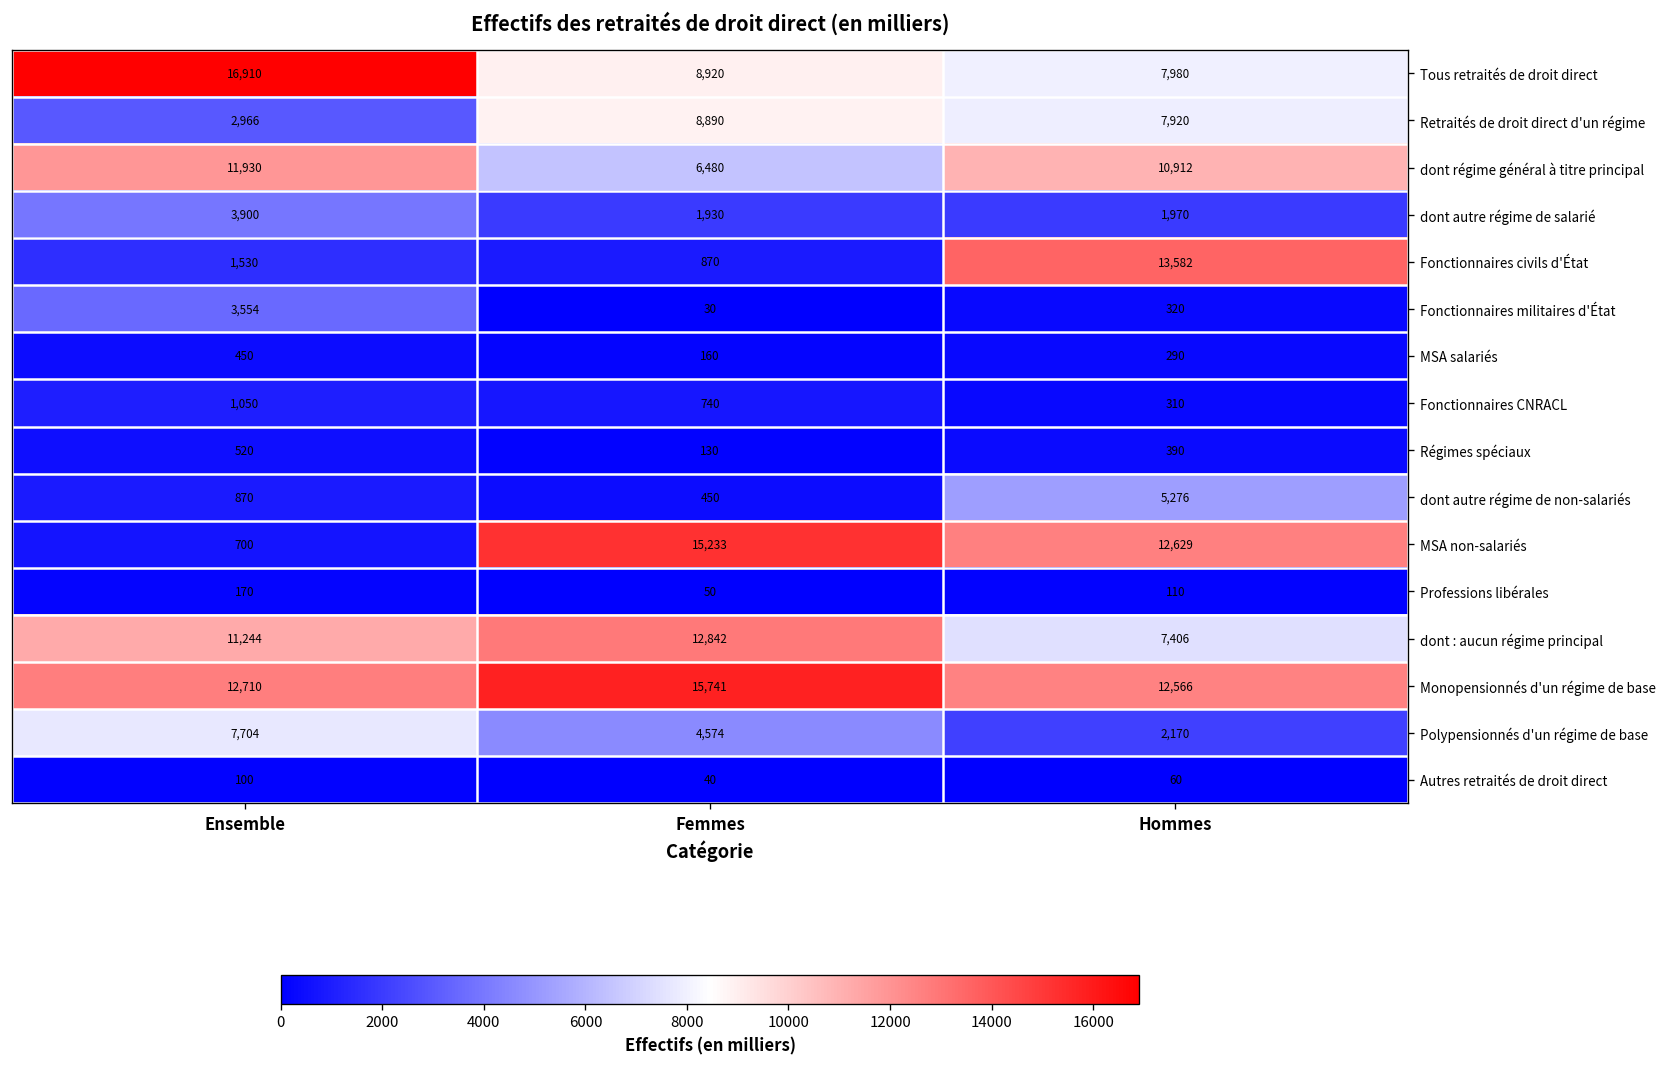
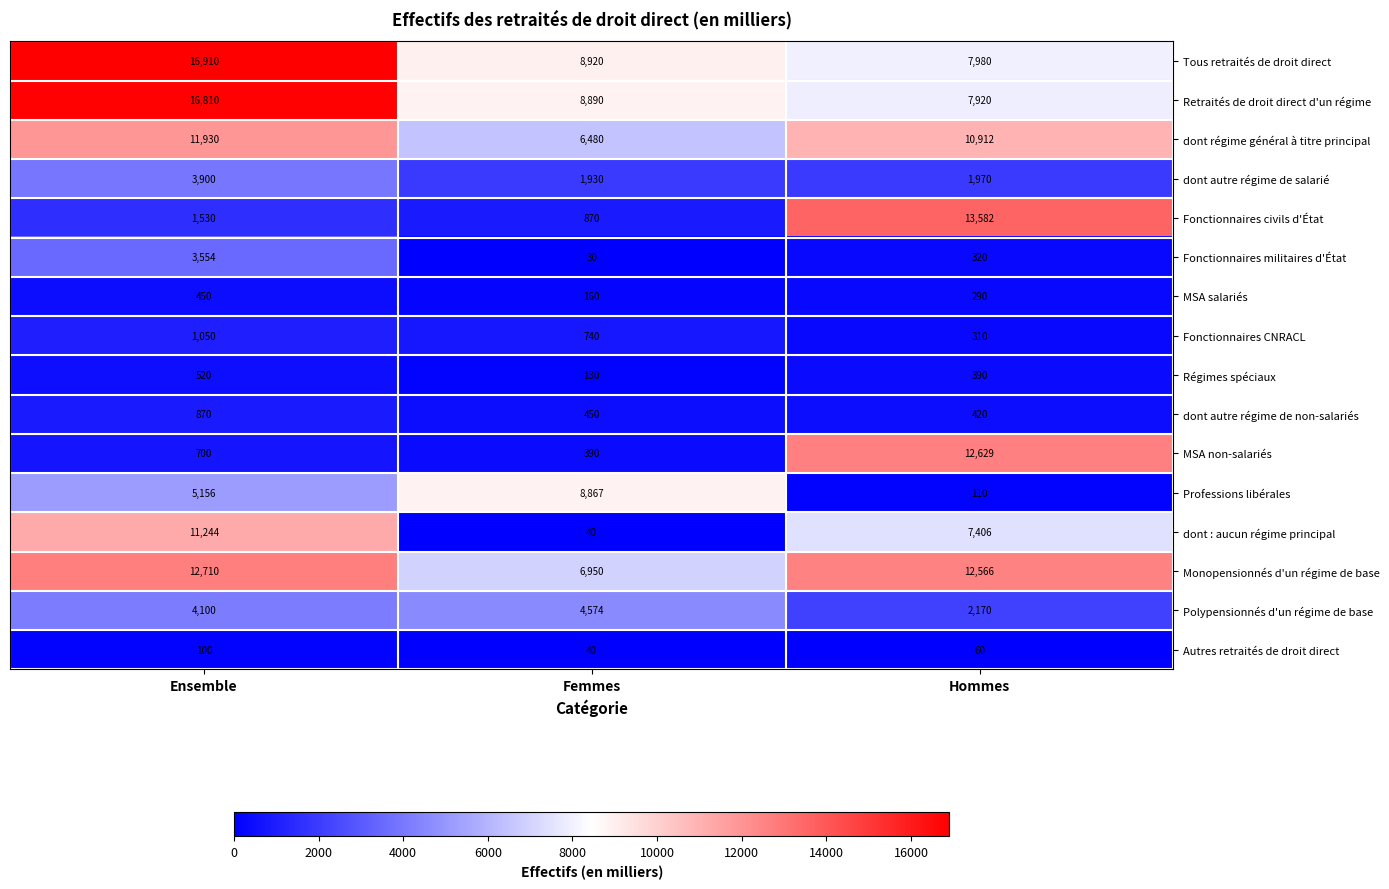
  {
    "Tous retraités de droit direct": {
      "Ensemble": "16,910",
      "Femmes": "8,920",
      "Hommes": "7,980"
    },
    "Retraités de droit direct d'un régime": {
-     "Ensemble": "2,966",
+     "Ensemble": "16,810",
      "Femmes": "8,890",
      "Hommes": "7,920"
    },
    "dont régime général à titre principal": {
      "Ensemble": "11,930",
      "Femmes": "6,480",
      "Hommes": "10,912"
    },
    "dont autre régime de salarié": {
      "Ensemble": "3,900",
      "Femmes": "1,930",
      "Hommes": "1,970"
    },
    "Fonctionnaires civils d'État": {
      "Ensemble": "1,530",
      "Femmes": "870",
      "Hommes": "13,582"
    },
    "Fonctionnaires militaires d'État": {
      "Ensemble": "3,554",
      "Femmes": "30",
      "Hommes": "320"
    },
    "MSA salariés": {
      "Ensemble": "450",
      "Femmes": "160",
      "Hommes": "290"
    },
    "Fonctionnaires CNRACL": {
      "Ensemble": "1,050",
      "Femmes": "740",
      "Hommes": "310"
    },
    "Régimes spéciaux": {
      "Ensemble": "520",
      "Femmes": "130",
      "Hommes": "390"
    },
    "dont autre régime de non-salariés": {
      "Ensemble": "870",
      "Femmes": "450",
-     "Hommes": "5,276"
+     "Hommes": "420"
    },
    "MSA non-salariés": {
      "Ensemble": "700",
-     "Femmes": "15,233",
+     "Femmes": "390",
      "Hommes": "12,629"
    },
    "Professions libérales": {
-     "Ensemble": "170",
-     "Femmes": "50",
+     "Ensemble": "5,156",
+     "Femmes": "8,867",
      "Hommes": "110"
    },
    "dont : aucun régime principal": {
      "Ensemble": "11,244",
-     "Femmes": "12,842",
+     "Femmes": "40",
      "Hommes": "7,406"
    },
    "Monopensionnés d'un régime de base": {
      "Ensemble": "12,710",
-     "Femmes": "15,741",
+     "Femmes": "6,950",
      "Hommes": "12,566"
    },
    "Polypensionnés d'un régime de base": {
-     "Ensemble": "7,704",
+     "Ensemble": "4,100",
      "Femmes": "4,574",
      "Hommes": "2,170"
    },
    "Autres retraités de droit direct": {
      "Ensemble": "100",
      "Femmes": "40",
      "Hommes": "60"
    }
  }
